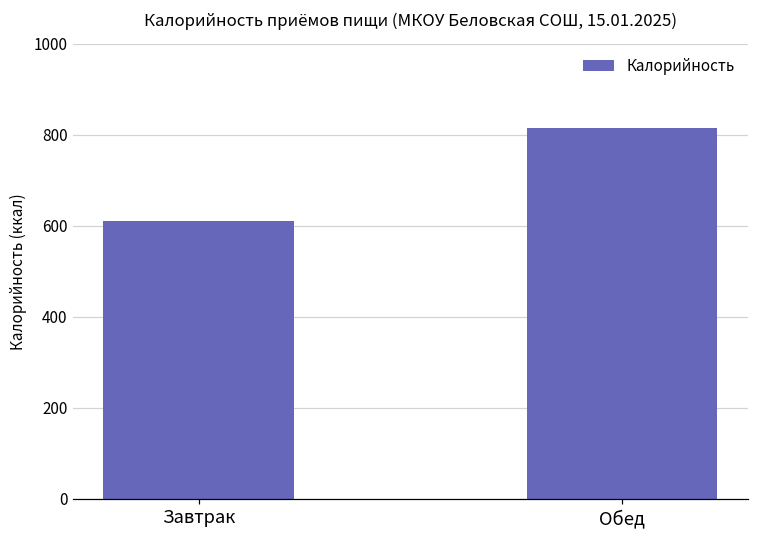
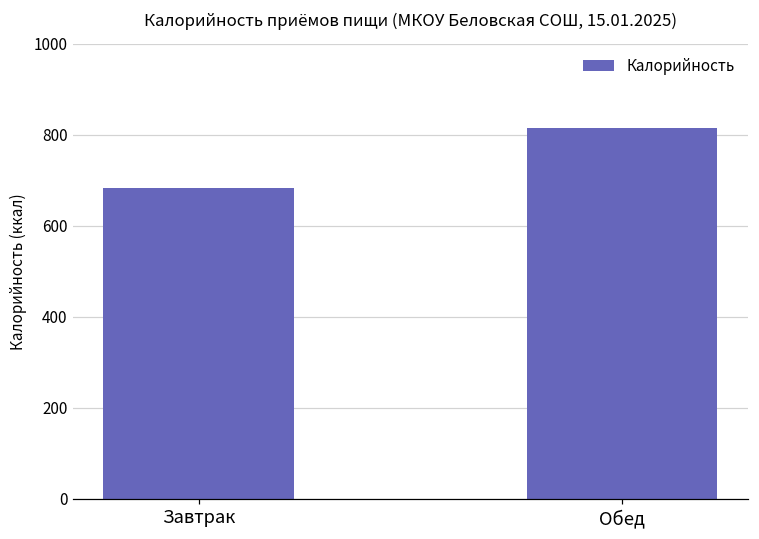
  {
-   "Завтрак": 610,
+   "Завтрак": 680,
    "Обед": 810
  }
